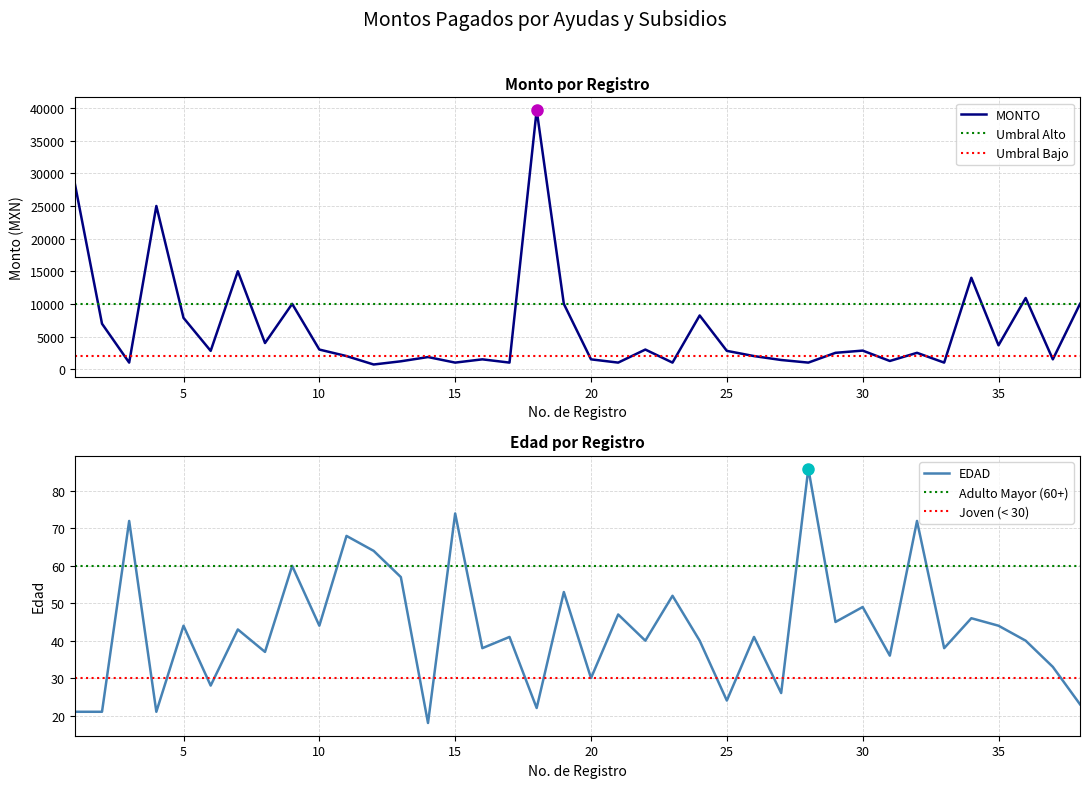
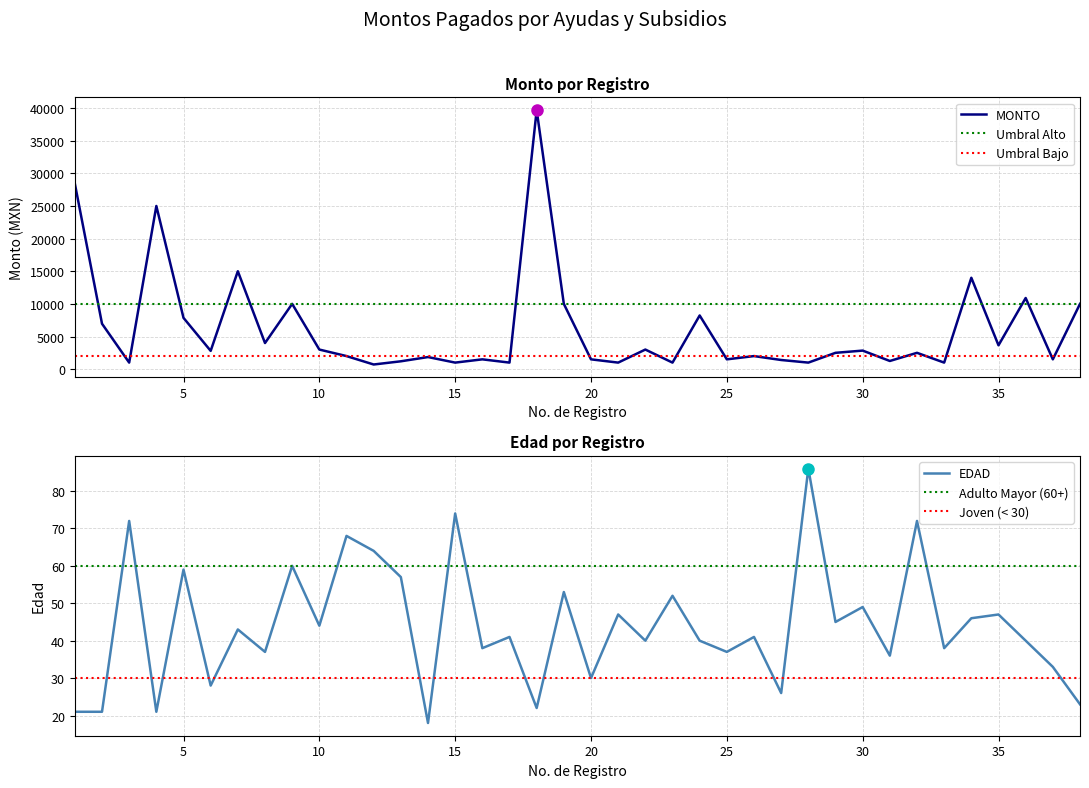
  {
    "Monto por Registro": {
      "MONTO": {
        "5": 8000,
        "10": 3000,
        "15": 1000,
        "20": 2000,
-       "25": 3000,
+       "25": 2000,
        "30": 3000,
        "35": 4000
      }
    },
    "Edad por Registro": {
      "EDAD": {
-       "5": 44,
+       "5": 59,
        "10": 44,
        "15": 74,
        "20": 30,
-       "25": 24,
+       "25": 37,
        "30": 49,
-       "35": 44
+       "35": 47
      }
    }
  }
